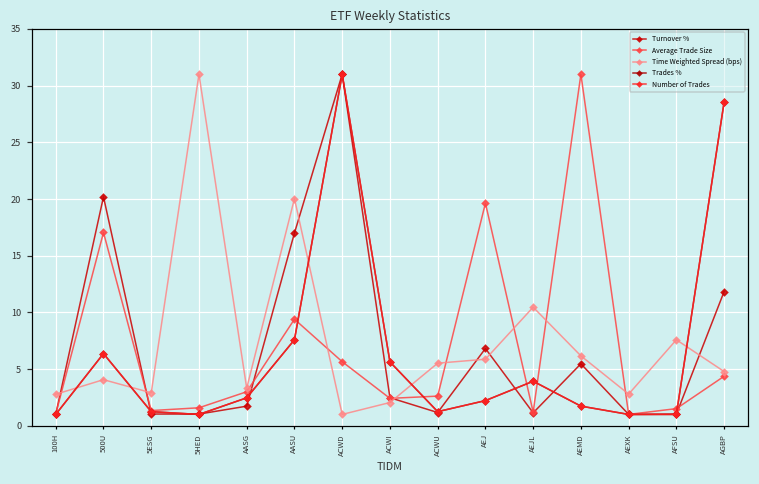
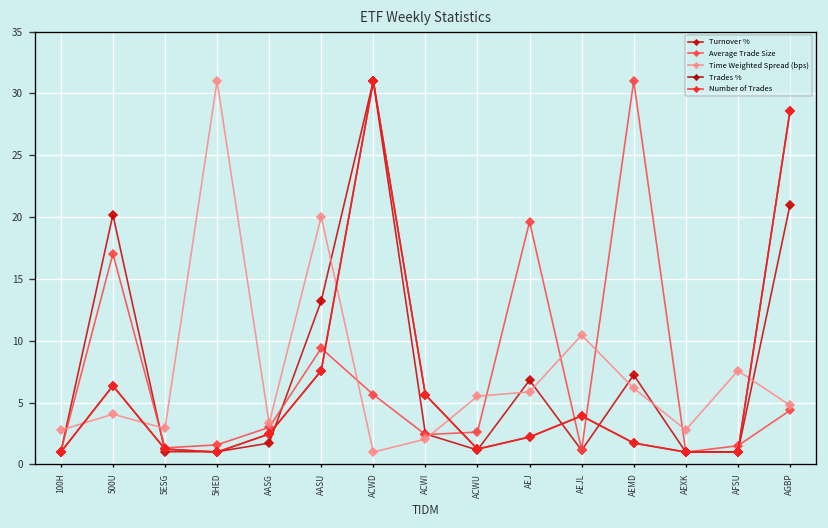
  {
    "Turnover %": {
      "500U": 20.2,
      "AASG": 1.7,
-     "AASU": 17.0,
+     "AASU": 13.2,
      "AEJ": 6.8,
-     "AEMD": 5.5,
-     "AGBP": 11.8
+     "AEMD": 7.2,
+     "AGBP": 21.0
    },
    "Time Weighted Spread (bps)": {
      "100H": 2.8,
      "500U": 4.1,
      "5ESG": 2.9,
      "5HED": 31.0,
      "AASG": 3.3,
      "AASU": 20.0,
      "ACWD": 1.0,
      "ACWI": 2.0,
      "ACWU": 5.5,
      "AEJ": 5.9,
      "AEJL": 10.5,
      "AEMD": 6.2,
      "AEXK": 2.8,
      "AFSU": 7.6,
      "AGBP": 4.8
    }
  }
